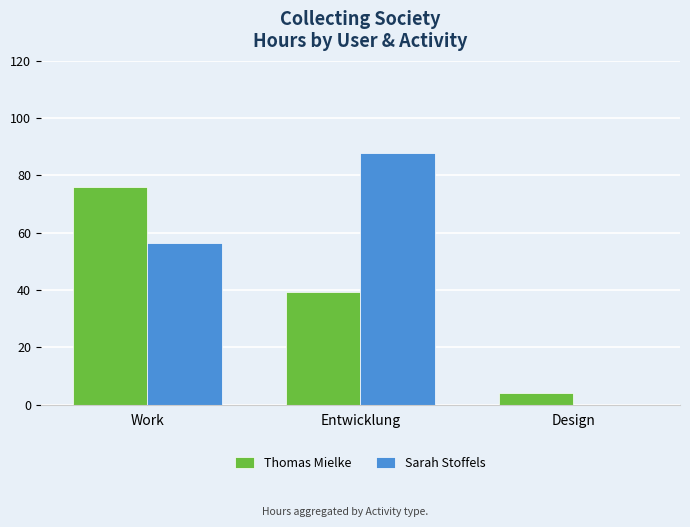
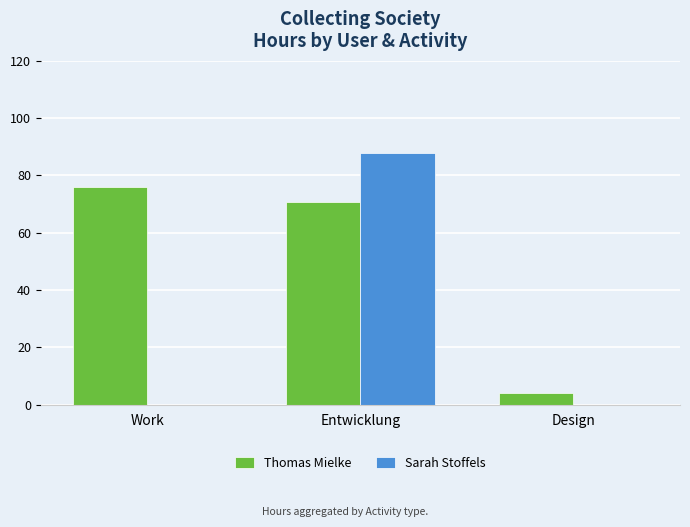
  {
    "Thomas Mielke": {
      "Work": 76,
-     "Entwicklung": 39,
+     "Entwicklung": 71,
      "Design": 4
    },
    "Sarah Stoffels": {
-     "Work": 56,
+     "Work": 0,
      "Entwicklung": 88,
      "Design": 0
    }
  }
